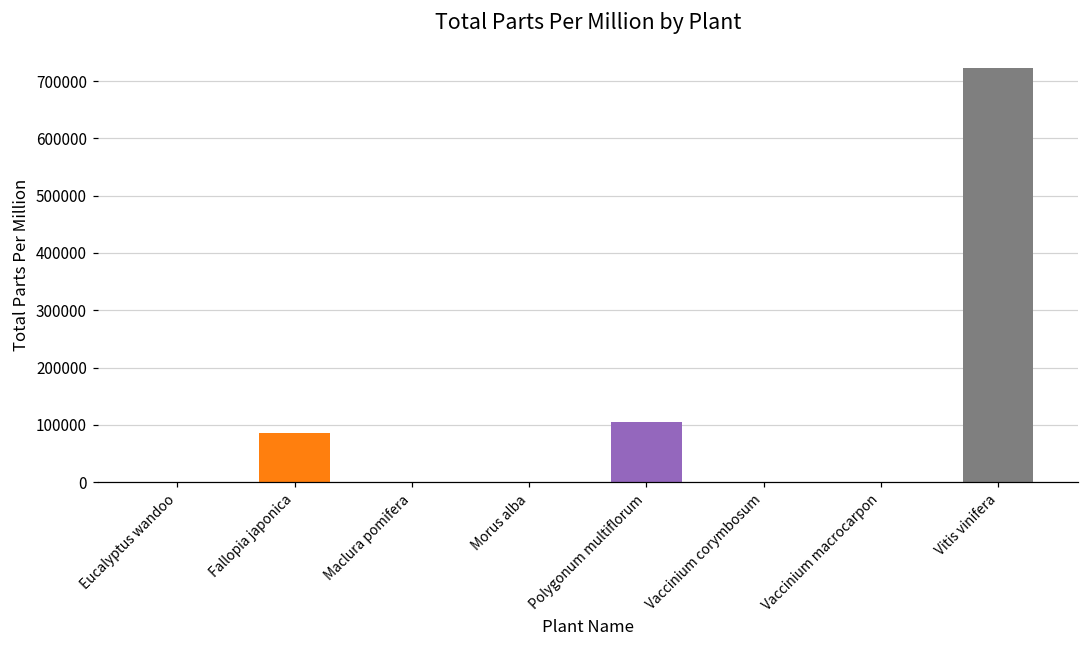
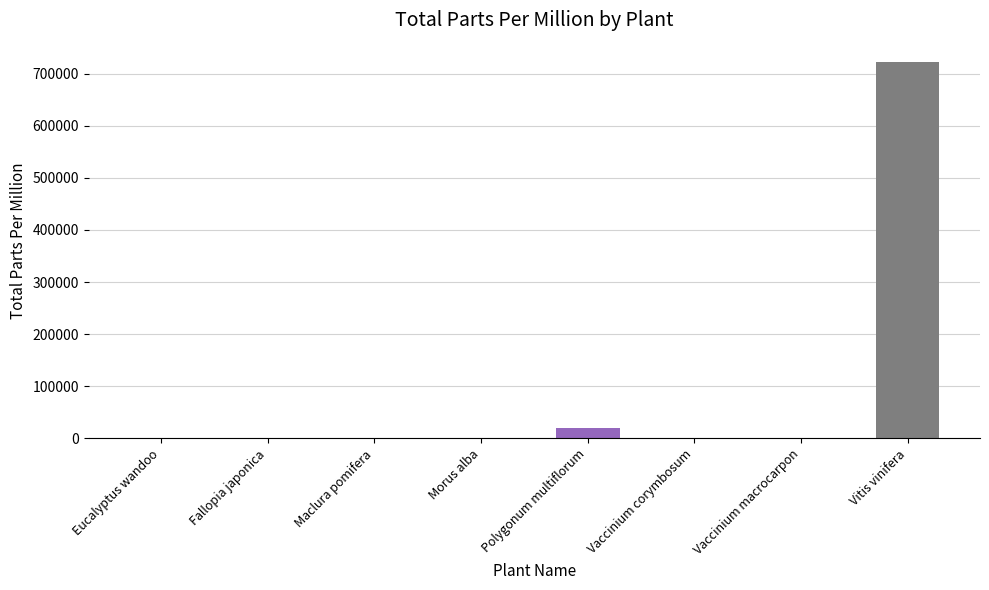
  {
    "Eucalyptus wandoo": 0,
-   "Fallopia japonica": 90000,
+   "Fallopia japonica": 0,
    "Maclura pomifera": 0,
    "Morus alba": 0,
-   "Polygonum multiflorum": 110000,
+   "Polygonum multiflorum": 20000,
    "Vaccinium corymbosum": 0,
    "Vaccinium macrocarpon": 0,
    "Vitis vinifera": 720000
  }
